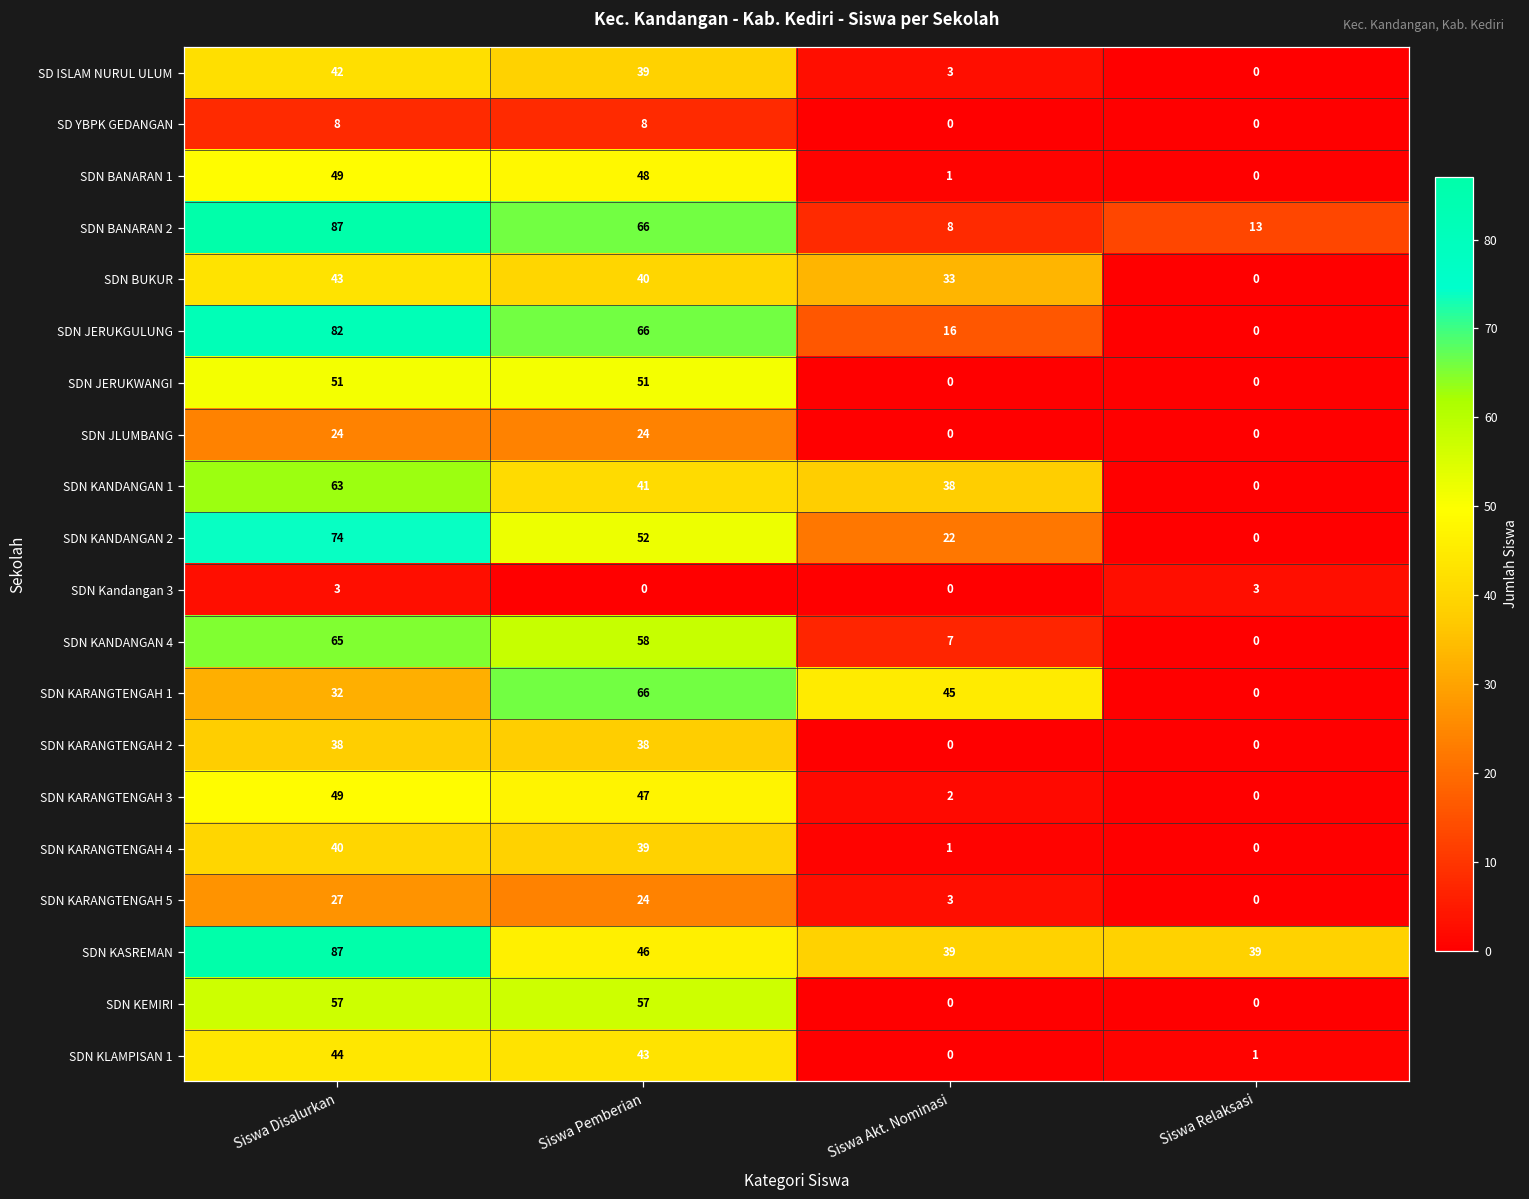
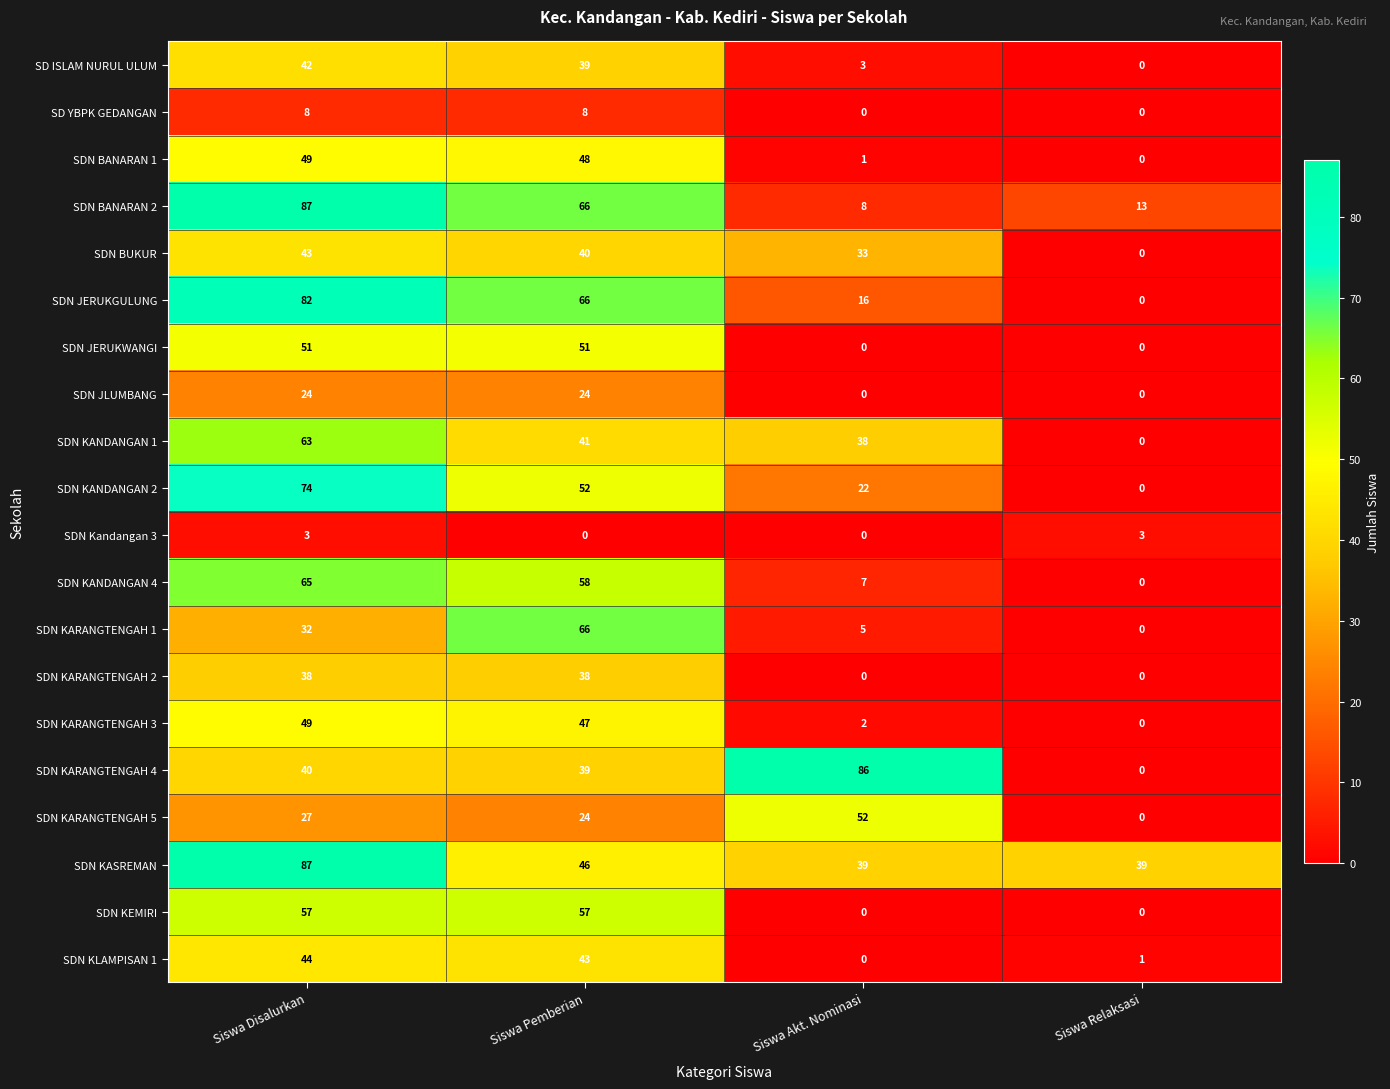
  {
    "SD ISLAM NURUL ULUM": {
      "Siswa Disalurkan": 42,
      "Siswa Pemberian": 39,
      "Siswa Akt. Nominasi": 3,
      "Siswa Relaksasi": 0
    },
    "SD YBPK GEDANGAN": {
      "Siswa Disalurkan": 8,
      "Siswa Pemberian": 8,
      "Siswa Akt. Nominasi": 0,
      "Siswa Relaksasi": 0
    },
    "SDN BANARAN 1": {
      "Siswa Disalurkan": 49,
      "Siswa Pemberian": 48,
      "Siswa Akt. Nominasi": 1,
      "Siswa Relaksasi": 0
    },
    "SDN BANARAN 2": {
      "Siswa Disalurkan": 87,
      "Siswa Pemberian": 66,
      "Siswa Akt. Nominasi": 8,
      "Siswa Relaksasi": 13
    },
    "SDN BUKUR": {
      "Siswa Disalurkan": 43,
      "Siswa Pemberian": 40,
      "Siswa Akt. Nominasi": 33,
      "Siswa Relaksasi": 0
    },
    "SDN JERUKGULUNG": {
      "Siswa Disalurkan": 82,
      "Siswa Pemberian": 66,
      "Siswa Akt. Nominasi": 16,
      "Siswa Relaksasi": 0
    },
    "SDN JERUKWANGI": {
      "Siswa Disalurkan": 51,
      "Siswa Pemberian": 51,
      "Siswa Akt. Nominasi": 0,
      "Siswa Relaksasi": 0
    },
    "SDN JLUMBANG": {
      "Siswa Disalurkan": 24,
      "Siswa Pemberian": 24,
      "Siswa Akt. Nominasi": 0,
      "Siswa Relaksasi": 0
    },
    "SDN KANDANGAN 1": {
      "Siswa Disalurkan": 63,
      "Siswa Pemberian": 41,
      "Siswa Akt. Nominasi": 38,
      "Siswa Relaksasi": 0
    },
    "SDN KANDANGAN 2": {
      "Siswa Disalurkan": 74,
      "Siswa Pemberian": 52,
      "Siswa Akt. Nominasi": 22,
      "Siswa Relaksasi": 0
    },
    "SDN Kandangan 3": {
      "Siswa Disalurkan": 3,
      "Siswa Pemberian": 0,
      "Siswa Akt. Nominasi": 0,
      "Siswa Relaksasi": 3
    },
    "SDN KANDANGAN 4": {
      "Siswa Disalurkan": 65,
      "Siswa Pemberian": 58,
      "Siswa Akt. Nominasi": 7,
      "Siswa Relaksasi": 0
    },
    "SDN KARANGTENGAH 1": {
      "Siswa Disalurkan": 32,
      "Siswa Pemberian": 66,
-     "Siswa Akt. Nominasi": 45,
+     "Siswa Akt. Nominasi": 5,
      "Siswa Relaksasi": 0
    },
    "SDN KARANGTENGAH 2": {
      "Siswa Disalurkan": 38,
      "Siswa Pemberian": 38,
      "Siswa Akt. Nominasi": 0,
      "Siswa Relaksasi": 0
    },
    "SDN KARANGTENGAH 3": {
      "Siswa Disalurkan": 49,
      "Siswa Pemberian": 47,
      "Siswa Akt. Nominasi": 2,
      "Siswa Relaksasi": 0
    },
    "SDN KARANGTENGAH 4": {
      "Siswa Disalurkan": 40,
      "Siswa Pemberian": 39,
-     "Siswa Akt. Nominasi": 1,
+     "Siswa Akt. Nominasi": 86,
      "Siswa Relaksasi": 0
    },
    "SDN KARANGTENGAH 5": {
      "Siswa Disalurkan": 27,
      "Siswa Pemberian": 24,
-     "Siswa Akt. Nominasi": 3,
+     "Siswa Akt. Nominasi": 52,
      "Siswa Relaksasi": 0
    },
    "SDN KASREMAN": {
      "Siswa Disalurkan": 87,
      "Siswa Pemberian": 46,
      "Siswa Akt. Nominasi": 39,
      "Siswa Relaksasi": 39
    },
    "SDN KEMIRI": {
      "Siswa Disalurkan": 57,
      "Siswa Pemberian": 57,
      "Siswa Akt. Nominasi": 0,
      "Siswa Relaksasi": 0
    },
    "SDN KLAMPISAN 1": {
      "Siswa Disalurkan": 44,
      "Siswa Pemberian": 43,
      "Siswa Akt. Nominasi": 0,
      "Siswa Relaksasi": 1
    }
  }
